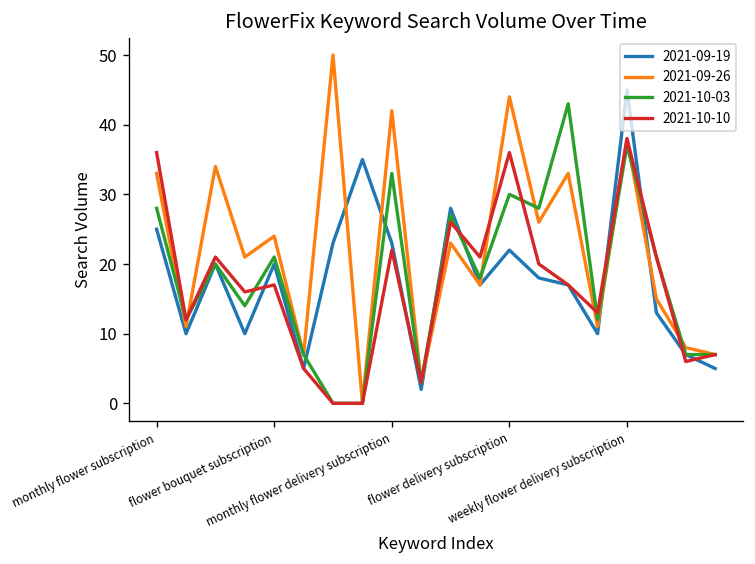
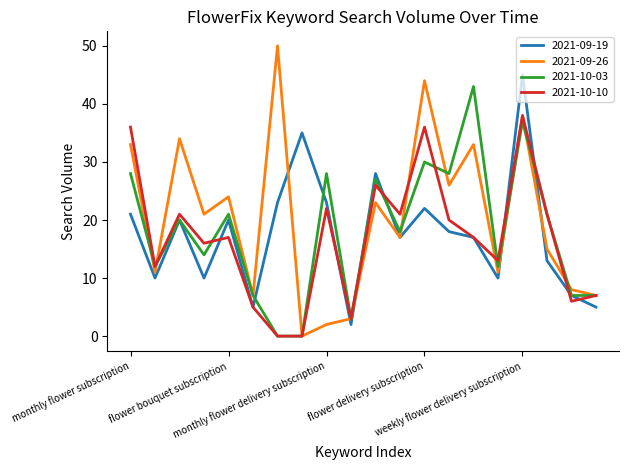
  {
    "2021-09-19": {
-     "monthly flower subscription": 25,
+     "monthly flower subscription": 21,
      "flower bouquet subscription": 20,
      "monthly flower delivery subscription": 23,
      "flower delivery subscription": 22
    },
    "2021-09-26": {
      "monthly flower subscription": 33,
      "flower bouquet subscription": 24,
-     "monthly flower delivery subscription": 42,
+     "monthly flower delivery subscription": 2,
      "flower delivery subscription": 44
    },
    "2021-10-03": {
      "monthly flower subscription": 28,
      "flower bouquet subscription": 21,
-     "monthly flower delivery subscription": 33,
+     "monthly flower delivery subscription": 28,
      "flower delivery subscription": 30,
      "weekly flower delivery subscription": 37
    },
    "2021-10-10": {
      "monthly flower subscription": 36,
      "flower bouquet subscription": 17,
      "monthly flower delivery subscription": 22,
      "flower delivery subscription": 36
    }
  }
